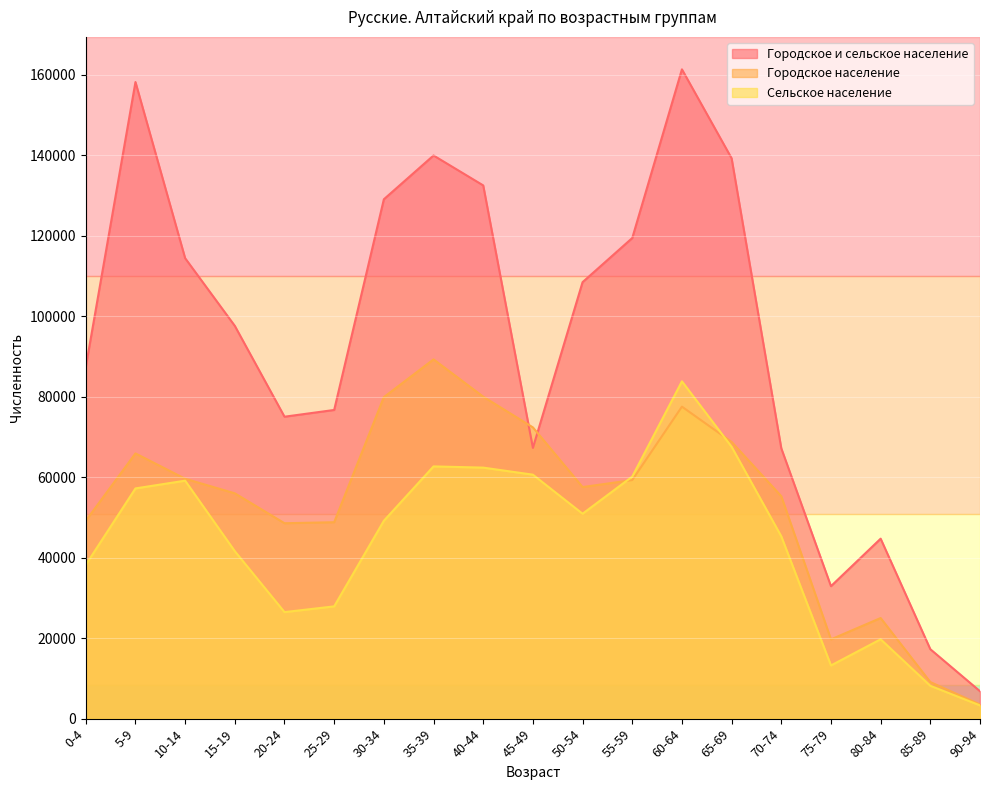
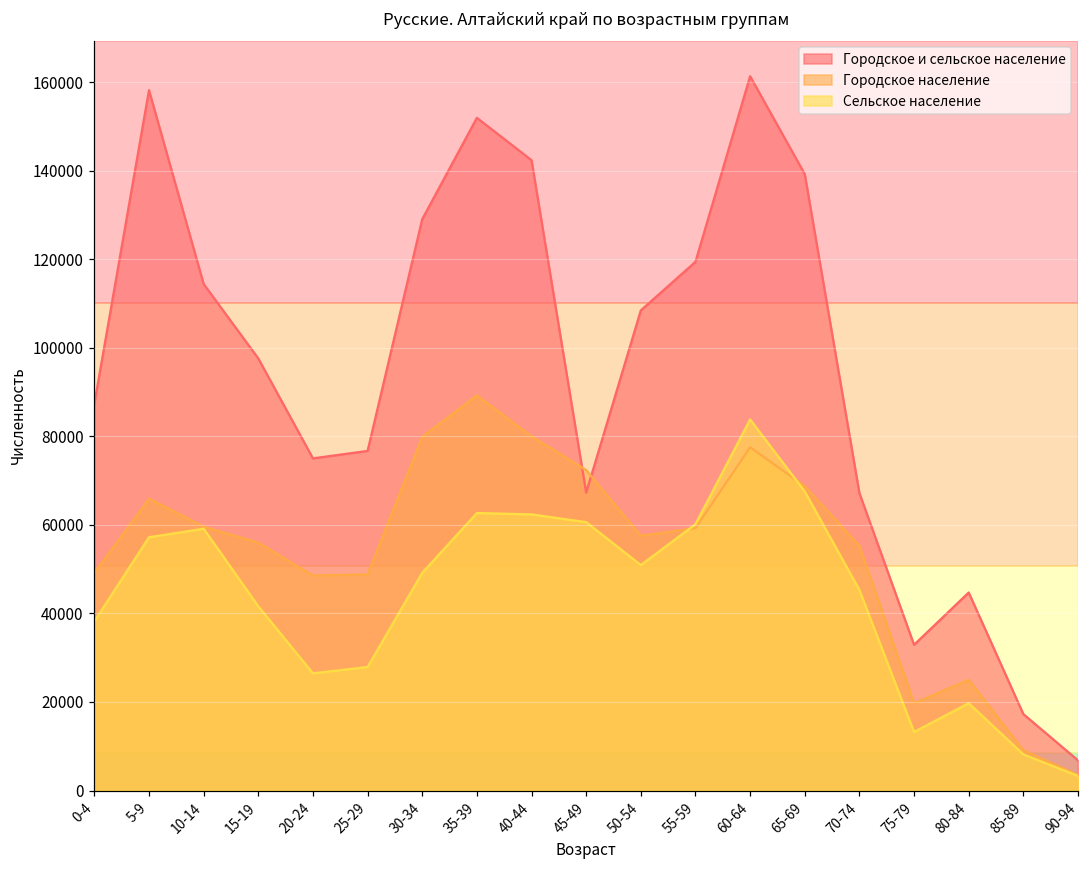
  {
    "Городское и сельское население": {
      "0-4": 87000,
      "5-9": 158000,
      "10-14": 114000,
      "15-19": 98000,
      "20-24": 75000,
      "25-29": 77000,
      "30-34": 129000,
-     "35-39": 140000,
-     "40-44": 132000,
+     "35-39": 152000,
+     "40-44": 142000,
      "45-49": 67000,
      "50-54": 108000,
      "55-59": 119000,
      "60-64": 161000,
      "65-69": 139000,
      "70-74": 67000,
      "75-79": 33000,
      "80-84": 45000,
      "85-89": 17000,
      "90-94": 7000
    }
  }
